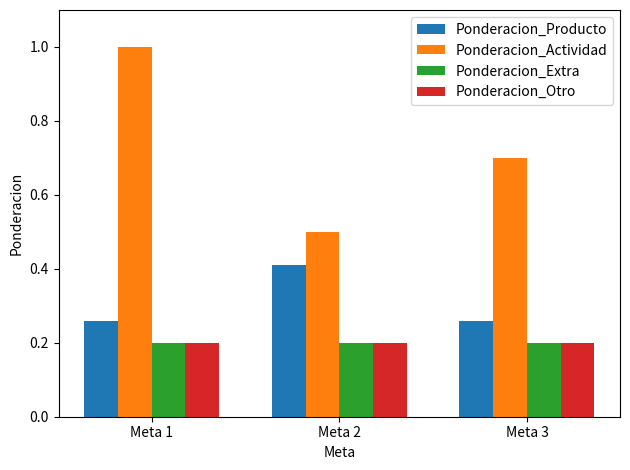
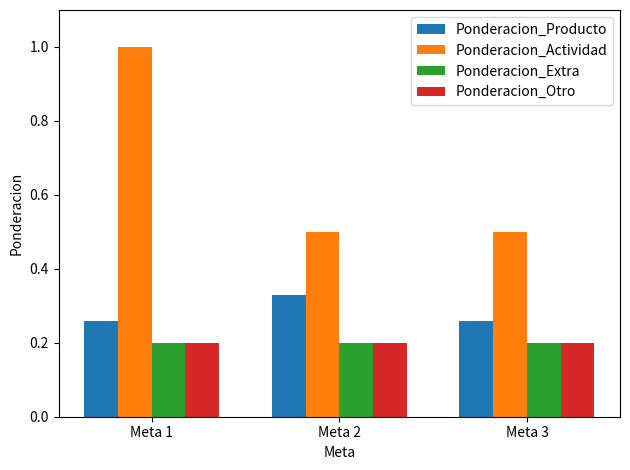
  {
    "Ponderacion_Producto": {
      "Meta 1": 0.26,
-     "Meta 2": 0.41,
+     "Meta 2": 0.33,
      "Meta 3": 0.26
    },
    "Ponderacion_Actividad": {
      "Meta 1": 1.0,
      "Meta 2": 0.5,
-     "Meta 3": 0.7
+     "Meta 3": 0.5
    },
    "Ponderacion_Extra": {
      "Meta 1": 0.20,
      "Meta 2": 0.20,
      "Meta 3": 0.20
    },
    "Ponderacion_Otro": {
      "Meta 1": 0.20,
      "Meta 2": 0.20,
      "Meta 3": 0.20
    }
  }
